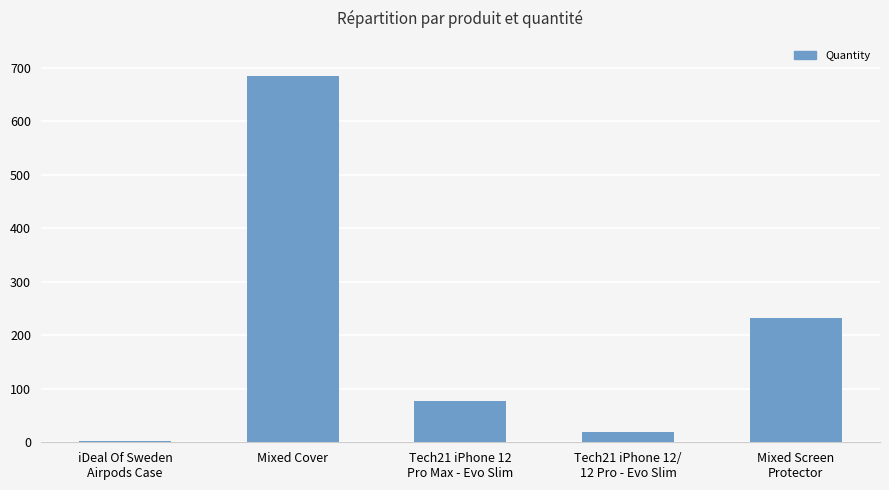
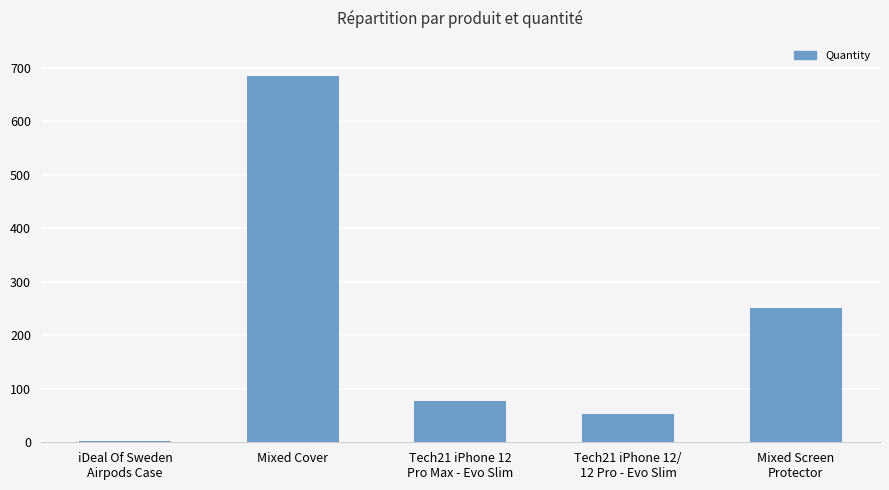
  {
    "Mixed Cover": 680,
    "Tech21 iPhone 12 Pro Max - Evo Slim": 80,
-   "Tech21 iPhone 12/ 12 Pro - Evo Slim": 20,
-   "Mixed Screen Protector": 230
+   "Tech21 iPhone 12/ 12 Pro - Evo Slim": 50,
+   "Mixed Screen Protector": 250
  }
